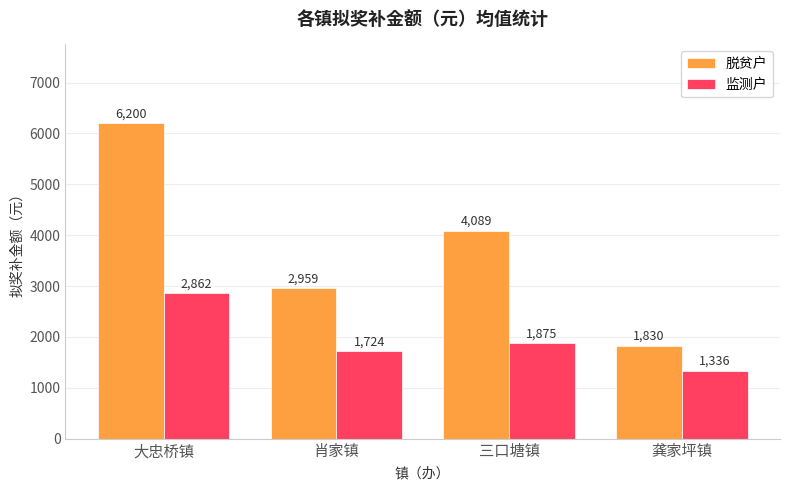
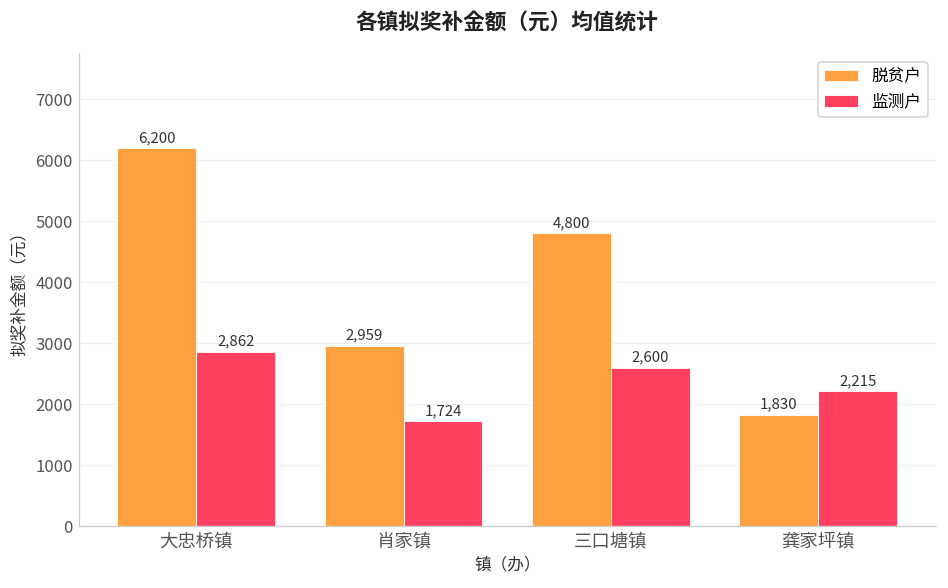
  {
    "脱贫户": {
      "大忠桥镇": "6,200",
      "肖家镇": "2,959",
-     "三口塘镇": "4,089",
+     "三口塘镇": "4,800",
      "龚家坪镇": "1,830"
    },
    "监测户": {
      "大忠桥镇": "2,862",
      "肖家镇": "1,724",
-     "三口塘镇": "1,875",
-     "龚家坪镇": "1,336"
+     "三口塘镇": "2,600",
+     "龚家坪镇": "2,215"
    }
  }
